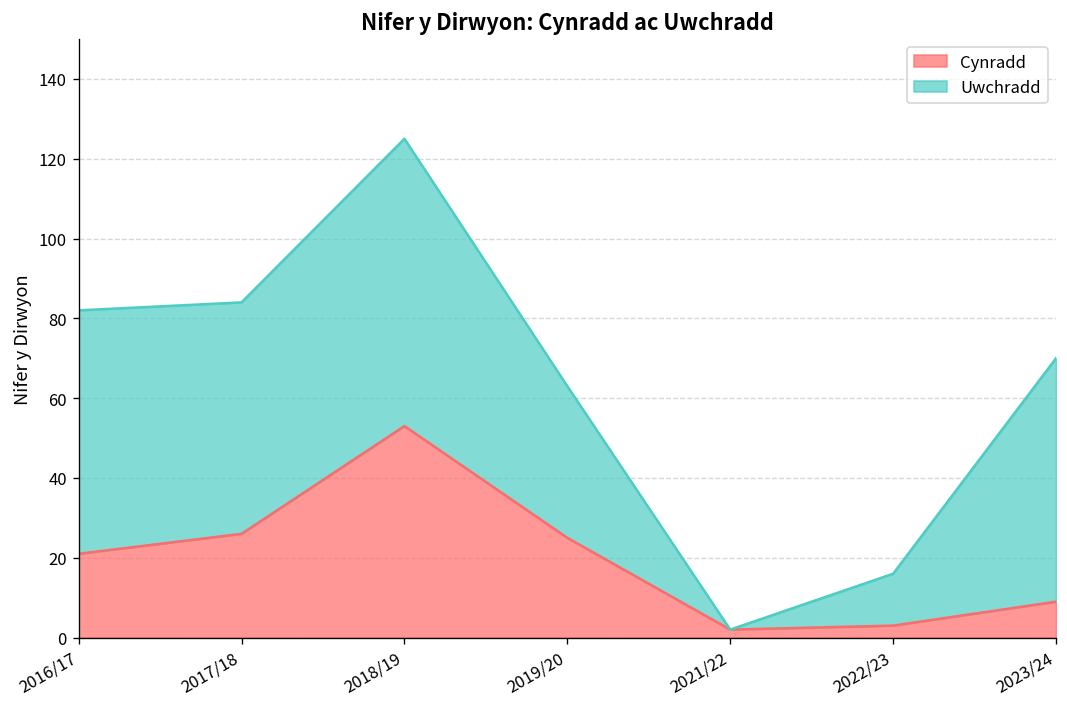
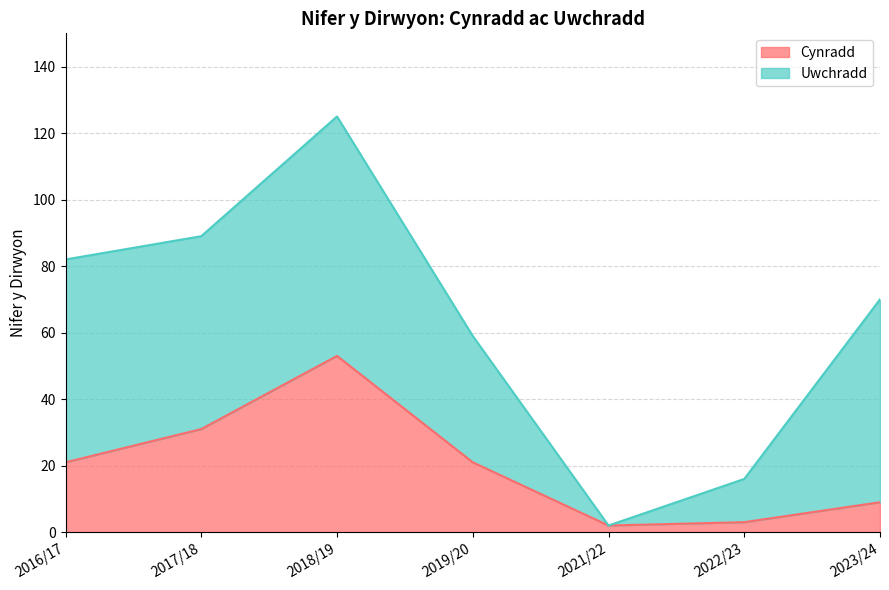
  {
    "Cynradd": {
      "2016/17": 21,
-     "2017/18": 26,
+     "2017/18": 31,
      "2018/19": 53,
-     "2019/20": 25,
+     "2019/20": 21,
      "2022/23": 3,
      "2023/24": 9
    },
    "Uwchradd": {
      "2016/17": 61,
      "2017/18": 58,
      "2018/19": 72,
      "2019/20": 38,
      "2022/23": 13,
      "2023/24": 61
    }
  }
